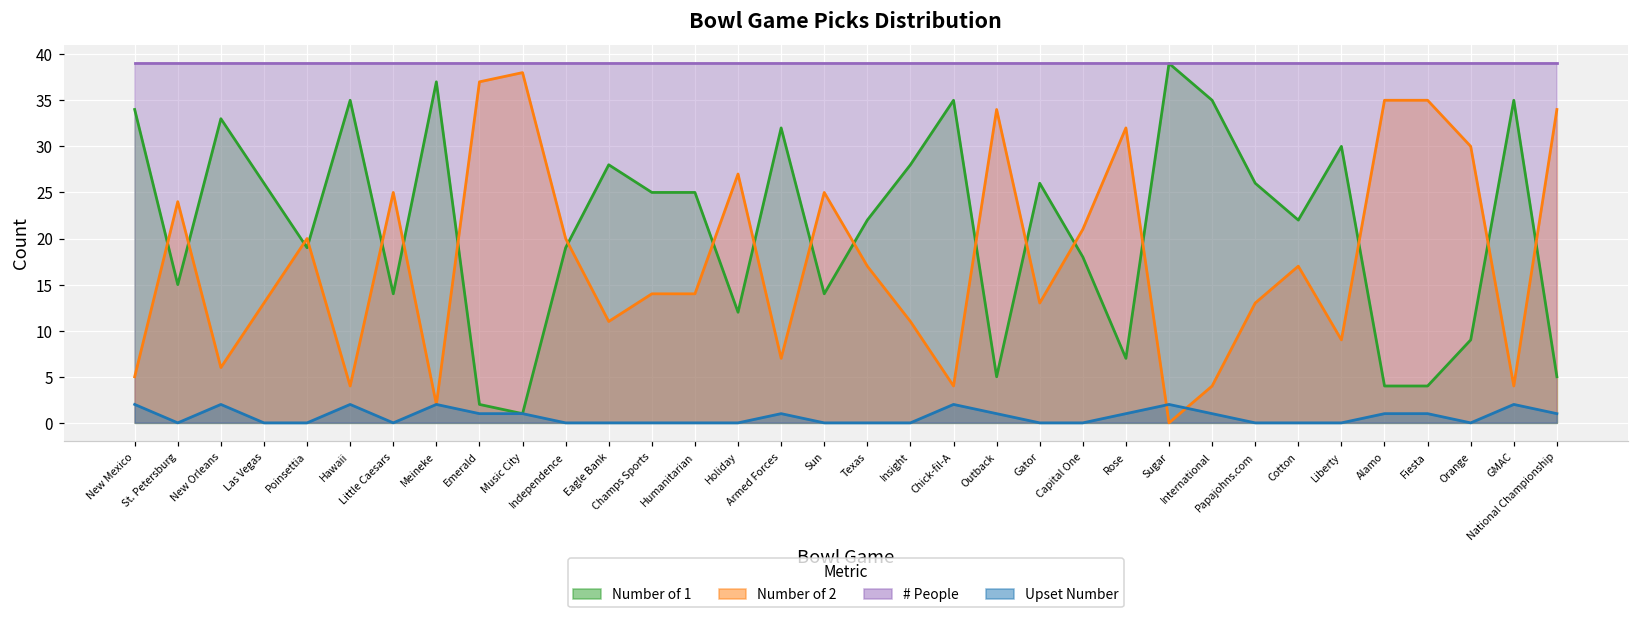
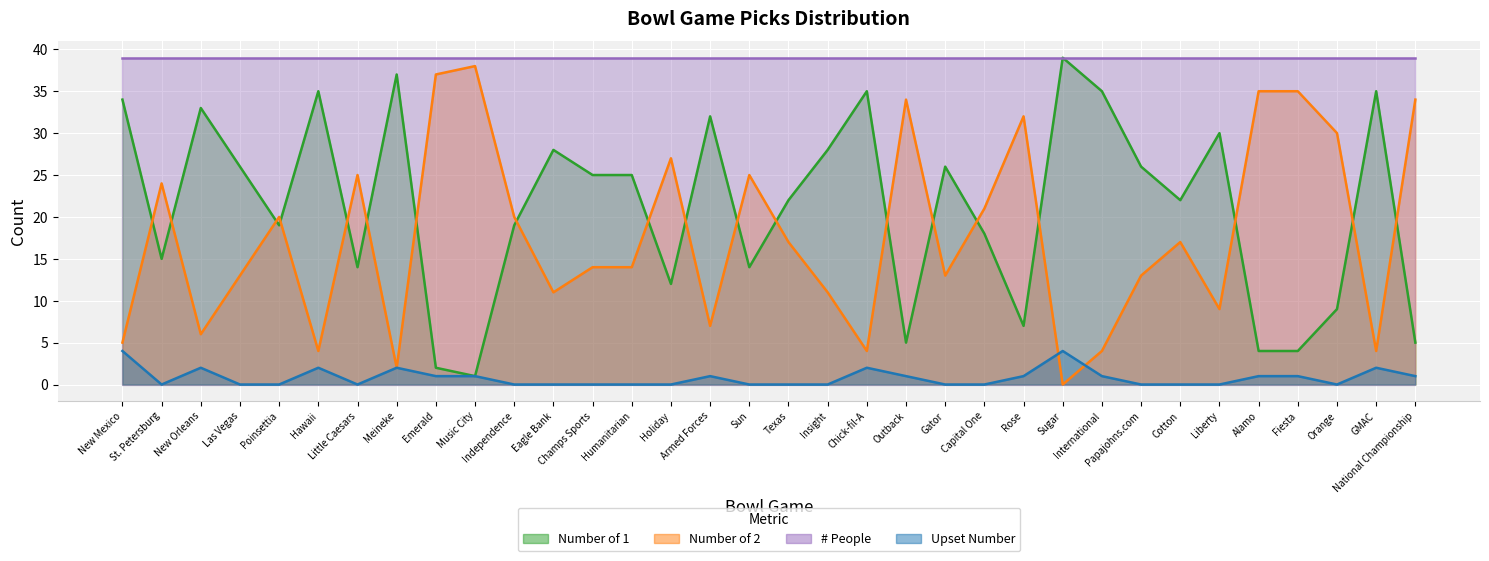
  {
    "Number of 1": {
      "New Mexico": 34,
      "St. Petersburg": 15,
      "New Orleans": 33,
      "Las Vegas": 26,
      "Poinsettia": 19,
      "Hawaii": 35,
      "Little Caesars": 14,
      "Meineke": 37,
      "Emerald": 2,
      "Independence": 19,
      "Eagle Bank": 28,
      "Champs Sports": 25,
      "Humanitarian": 25,
      "Holiday": 12,
      "Armed Forces": 32,
      "Sun": 14,
      "Texas": 22,
      "Insight": 28,
      "Chick-fil-A": 35,
      "Outback": 5,
      "Gator": 26,
      "Capital One": 18,
      "Rose": 7,
      "International": 35,
      "Papajohns.com": 26,
      "Cotton": 22,
      "Liberty": 30,
      "Alamo": 4,
      "Fiesta": 4,
      "Orange": 9,
      "GMAC": 35,
      "National Championship": 5
    },
    "Number of 2": {
      "New Mexico": 5,
      "St. Petersburg": 24,
      "New Orleans": 6,
      "Las Vegas": 13,
      "Poinsettia": 20,
      "Hawaii": 4,
      "Little Caesars": 25,
      "Emerald": 37,
      "Music City": 38,
      "Independence": 20,
      "Eagle Bank": 11,
      "Champs Sports": 14,
      "Humanitarian": 14,
      "Holiday": 27,
      "Armed Forces": 7,
      "Sun": 25,
      "Texas": 17,
      "Insight": 11,
      "Chick-fil-A": 4,
      "Outback": 34,
      "Gator": 13,
      "Capital One": 21,
      "Rose": 32,
      "Sugar": 0,
      "International": 4,
      "Papajohns.com": 13,
      "Cotton": 17,
      "Liberty": 9,
      "Alamo": 35,
      "Fiesta": 35,
      "Orange": 30,
      "GMAC": 4,
      "National Championship": 34
    },
    "# People": {
      "New Mexico": 39,
      "St. Petersburg": 39,
      "New Orleans": 39,
      "Las Vegas": 39,
      "Poinsettia": 39,
      "Hawaii": 39,
      "Little Caesars": 39,
      "Meineke": 39,
      "Emerald": 39,
      "Music City": 39,
      "Independence": 39,
      "Eagle Bank": 39,
      "Champs Sports": 39,
      "Humanitarian": 39,
      "Holiday": 39,
      "Armed Forces": 39,
      "Sun": 39,
      "Texas": 39,
      "Insight": 39,
      "Chick-fil-A": 39,
      "Outback": 39,
      "Gator": 39,
      "Capital One": 39,
      "Rose": 39,
      "International": 39,
      "Papajohns.com": 39,
      "Cotton": 39,
      "Liberty": 39,
      "Alamo": 39,
      "Fiesta": 39,
      "Orange": 39,
      "GMAC": 39,
      "National Championship": 39
    },
    "Upset Number": {
-     "New Mexico": 2,
+     "New Mexico": 4,
      "St. Petersburg": 0,
      "New Orleans": 2,
      "Las Vegas": 0,
      "Poinsettia": 0,
      "Hawaii": 2,
      "Little Caesars": 0,
      "Emerald": 1,
      "Independence": 0,
      "Eagle Bank": 0,
      "Champs Sports": 0,
      "Humanitarian": 0,
      "Holiday": 0,
      "Armed Forces": 1,
      "Sun": 0,
      "Texas": 0,
      "Insight": 0,
      "Chick-fil-A": 2,
      "Outback": 1,
      "Gator": 0,
      "Capital One": 0,
      "Rose": 1,
-     "Sugar": 2,
+     "Sugar": 4,
      "International": 1,
      "Papajohns.com": 0,
      "Cotton": 0,
      "Liberty": 0,
      "Alamo": 1,
      "Fiesta": 1,
      "Orange": 0,
      "GMAC": 2,
      "National Championship": 1
    }
  }
